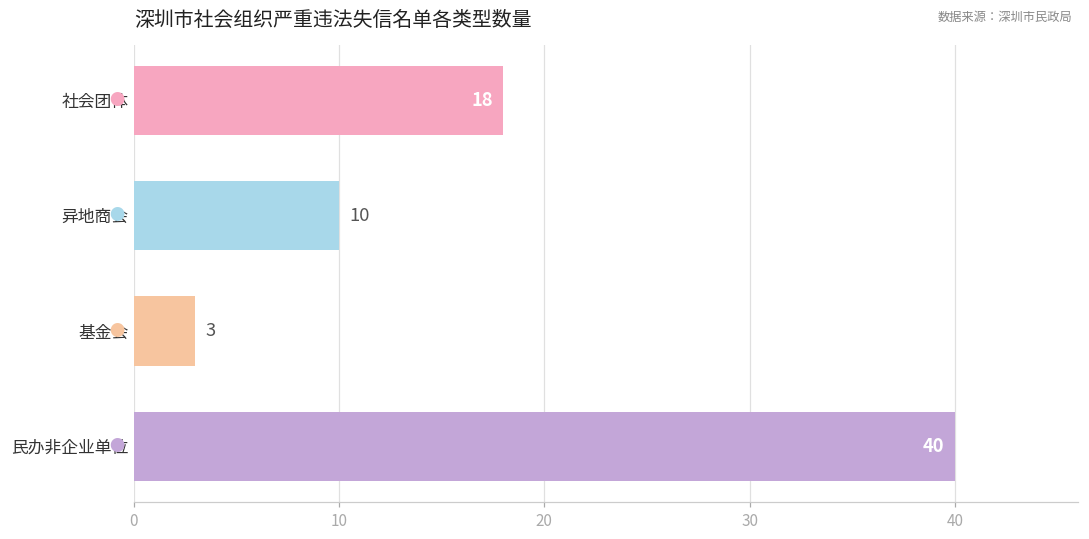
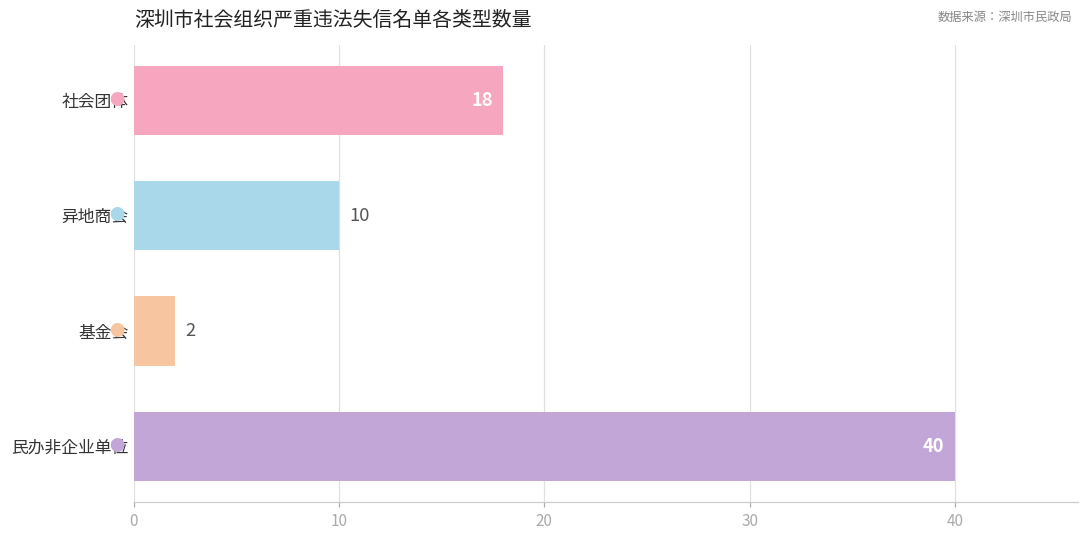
  {
    "社会团体": 18,
    "异地商会": 10,
-   "基金会": 3,
+   "基金会": 2,
    "民办非企业单位": 40
  }
